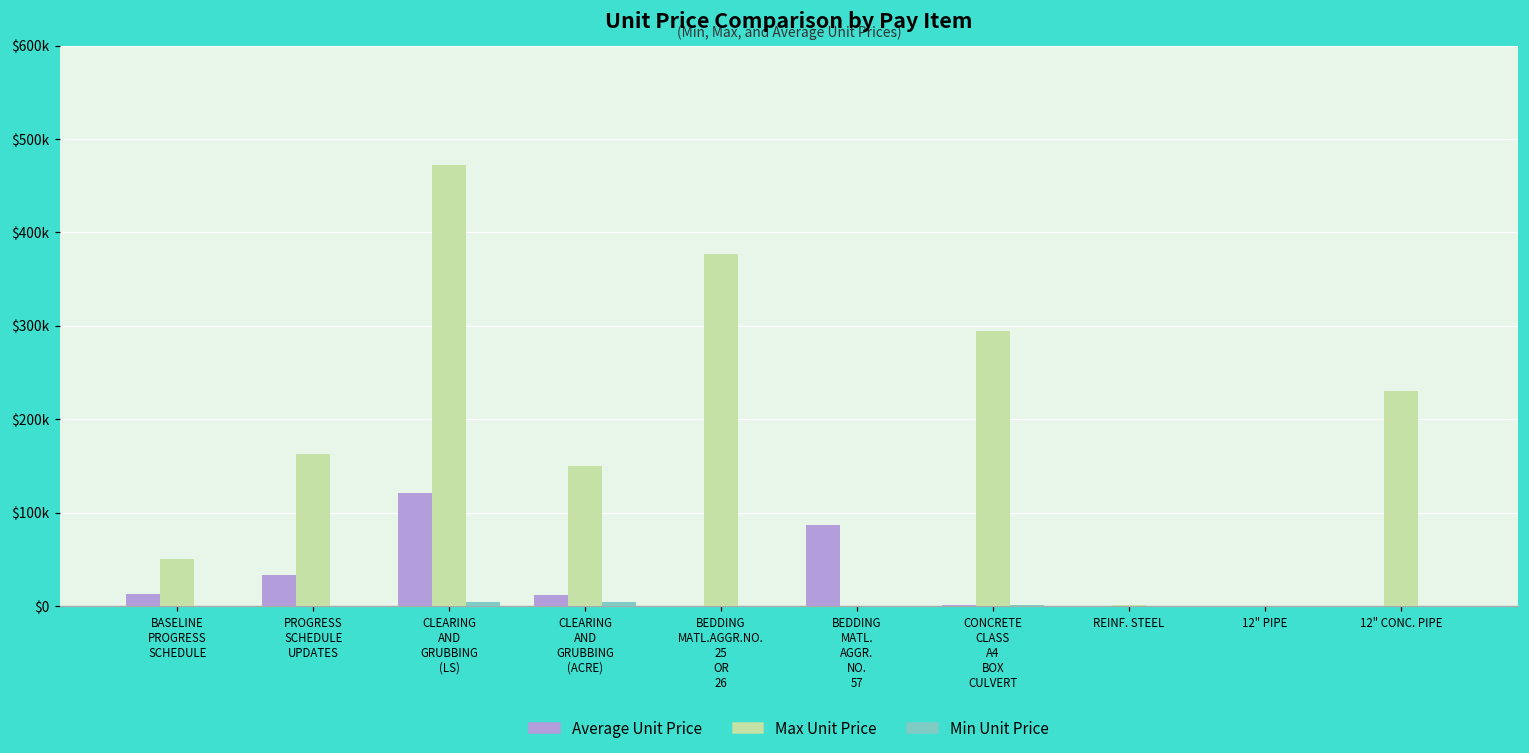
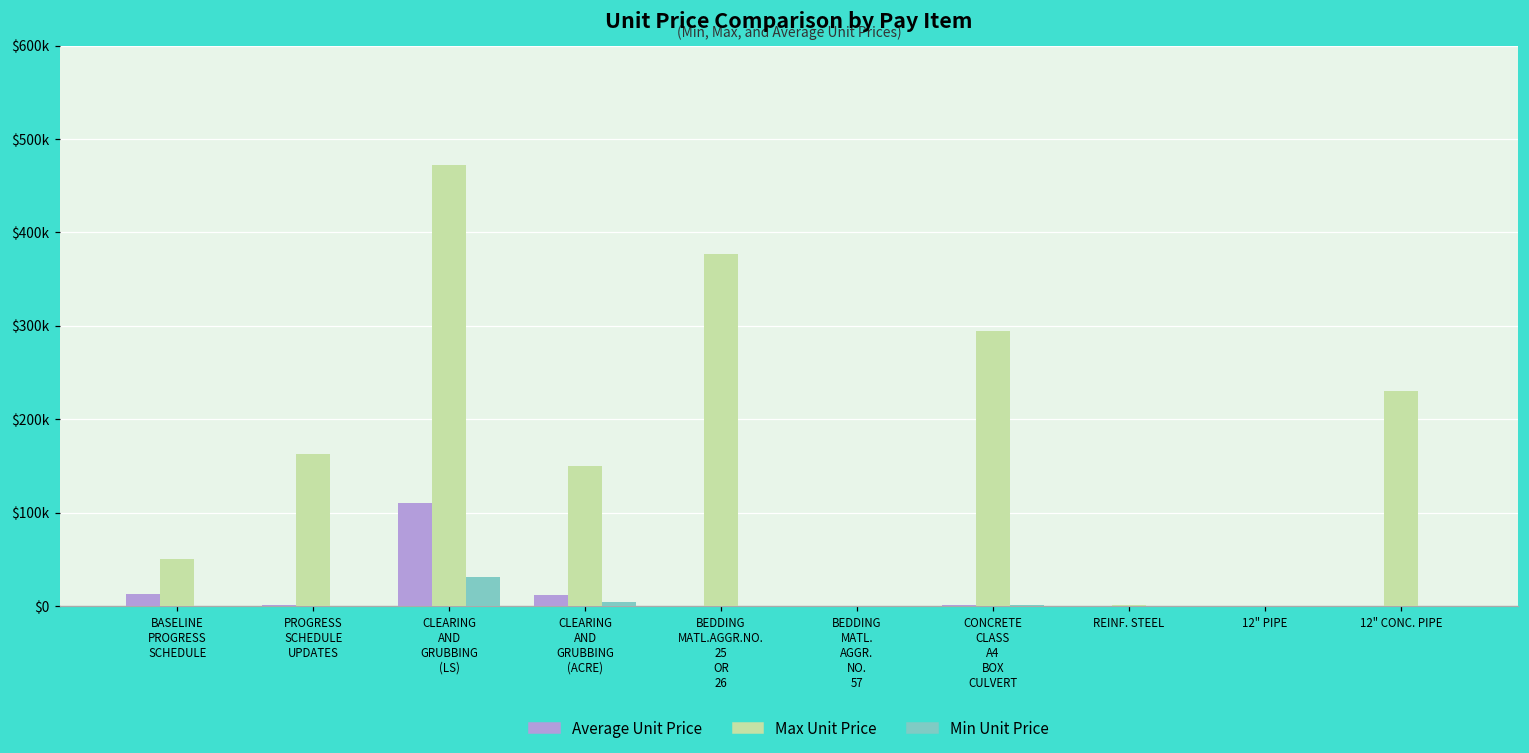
  {
    "Average Unit Price": {
      "BASELINE PROGRESS SCHEDULE": "$10000",
-     "PROGRESS SCHEDULE UPDATES": "$30000",
-     "CLEARING AND GRUBBING (LS)": "$120000",
+     "PROGRESS SCHEDULE UPDATES": "$0",
+     "CLEARING AND GRUBBING (LS)": "$110000",
      "CLEARING AND GRUBBING (ACRE)": "$10000",
-     "BEDDING MATL. AGGR. NO. 57": "$90000"
+     "BEDDING MATL. AGGR. NO. 57": "$0"
    },
    "Max Unit Price": {
      "BASELINE PROGRESS SCHEDULE": "$50000",
      "PROGRESS SCHEDULE UPDATES": "$160000",
      "CLEARING AND GRUBBING (LS)": "$470000",
      "CLEARING AND GRUBBING (ACRE)": "$150000",
      "BEDDING MATL.AGGR.NO. 25 OR 26": "$380000",
      "CONCRETE CLASS A4 BOX CULVERT": "$290000",
      "12\" CONC. PIPE": "$230000"
    },
    "Min Unit Price": {
-     "CLEARING AND GRUBBING (LS)": "$0",
+     "CLEARING AND GRUBBING (LS)": "$30000",
      "CLEARING AND GRUBBING (ACRE)": "$0"
    }
  }
